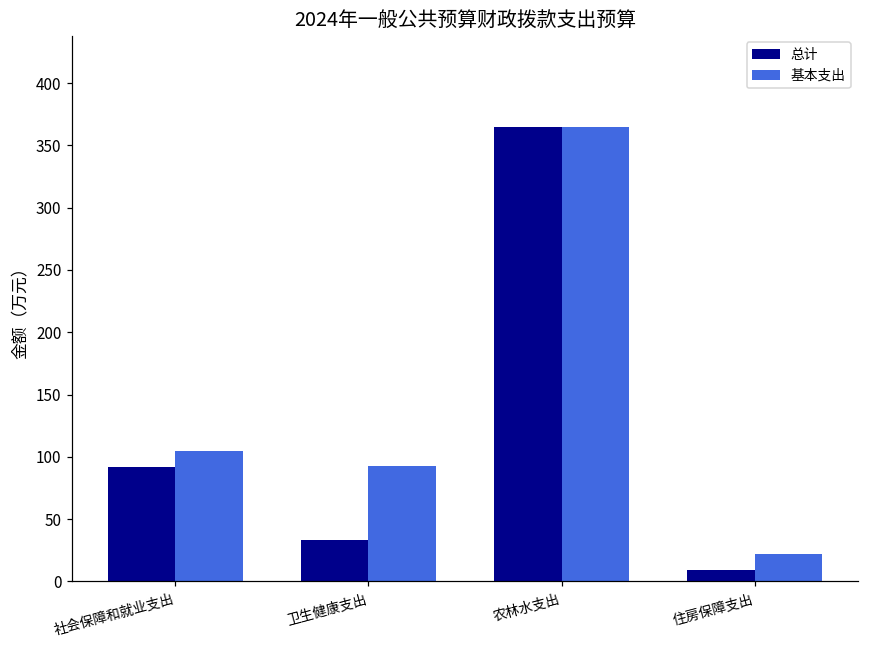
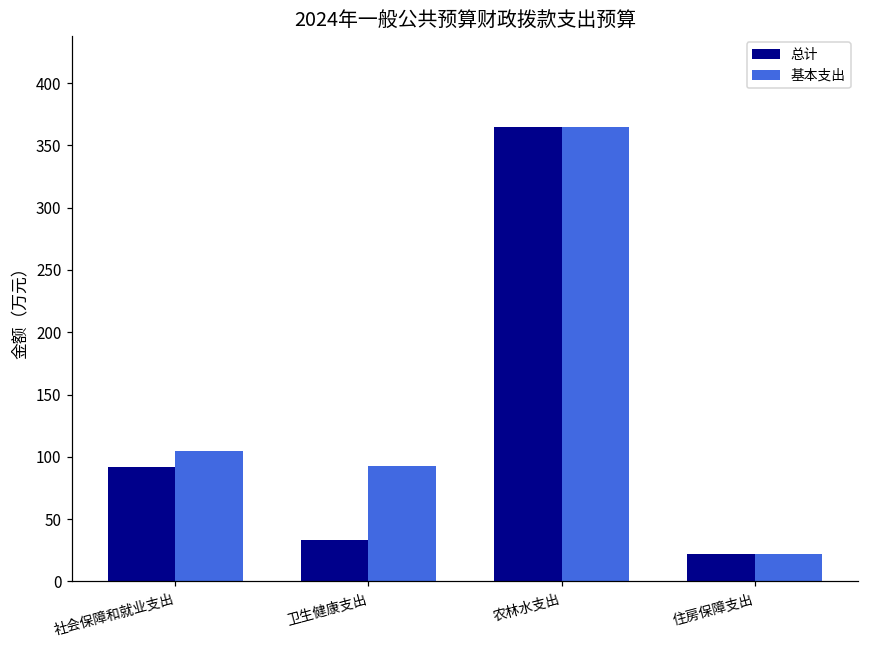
  {
    "总计": {
      "社会保障和就业支出": 92,
      "卫生健康支出": 33,
      "农林水支出": 365,
-     "住房保障支出": 9
+     "住房保障支出": 22
    },
    "基本支出": {
      "社会保障和就业支出": 105,
      "卫生健康支出": 93,
      "农林水支出": 365,
      "住房保障支出": 22
    }
  }
